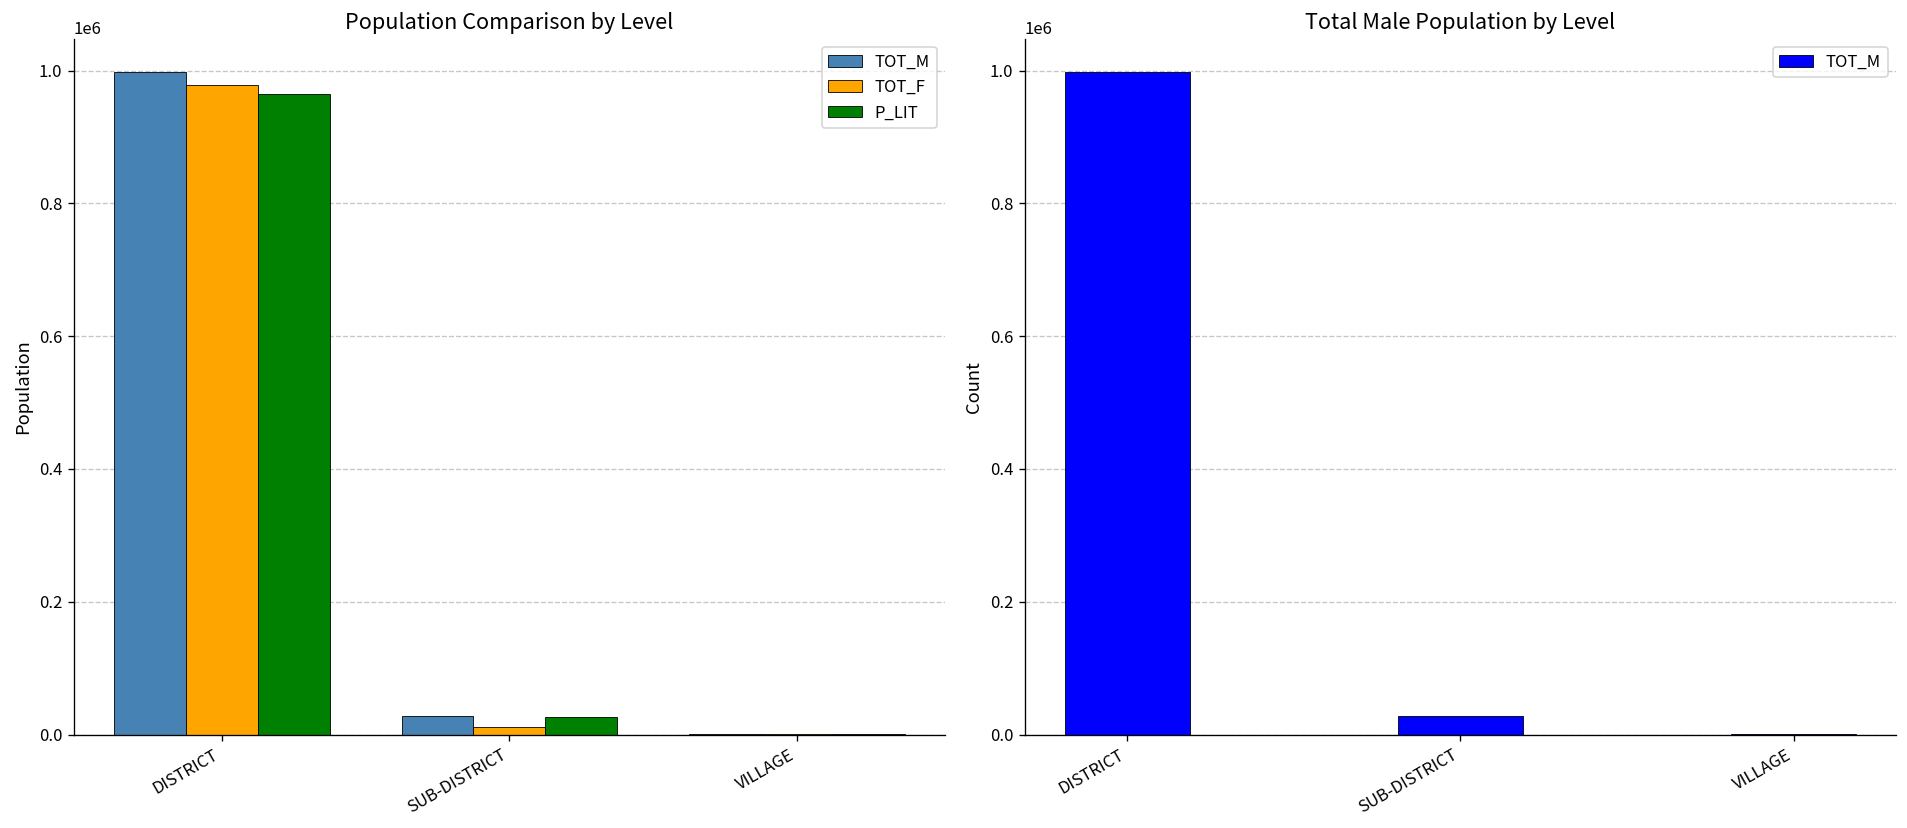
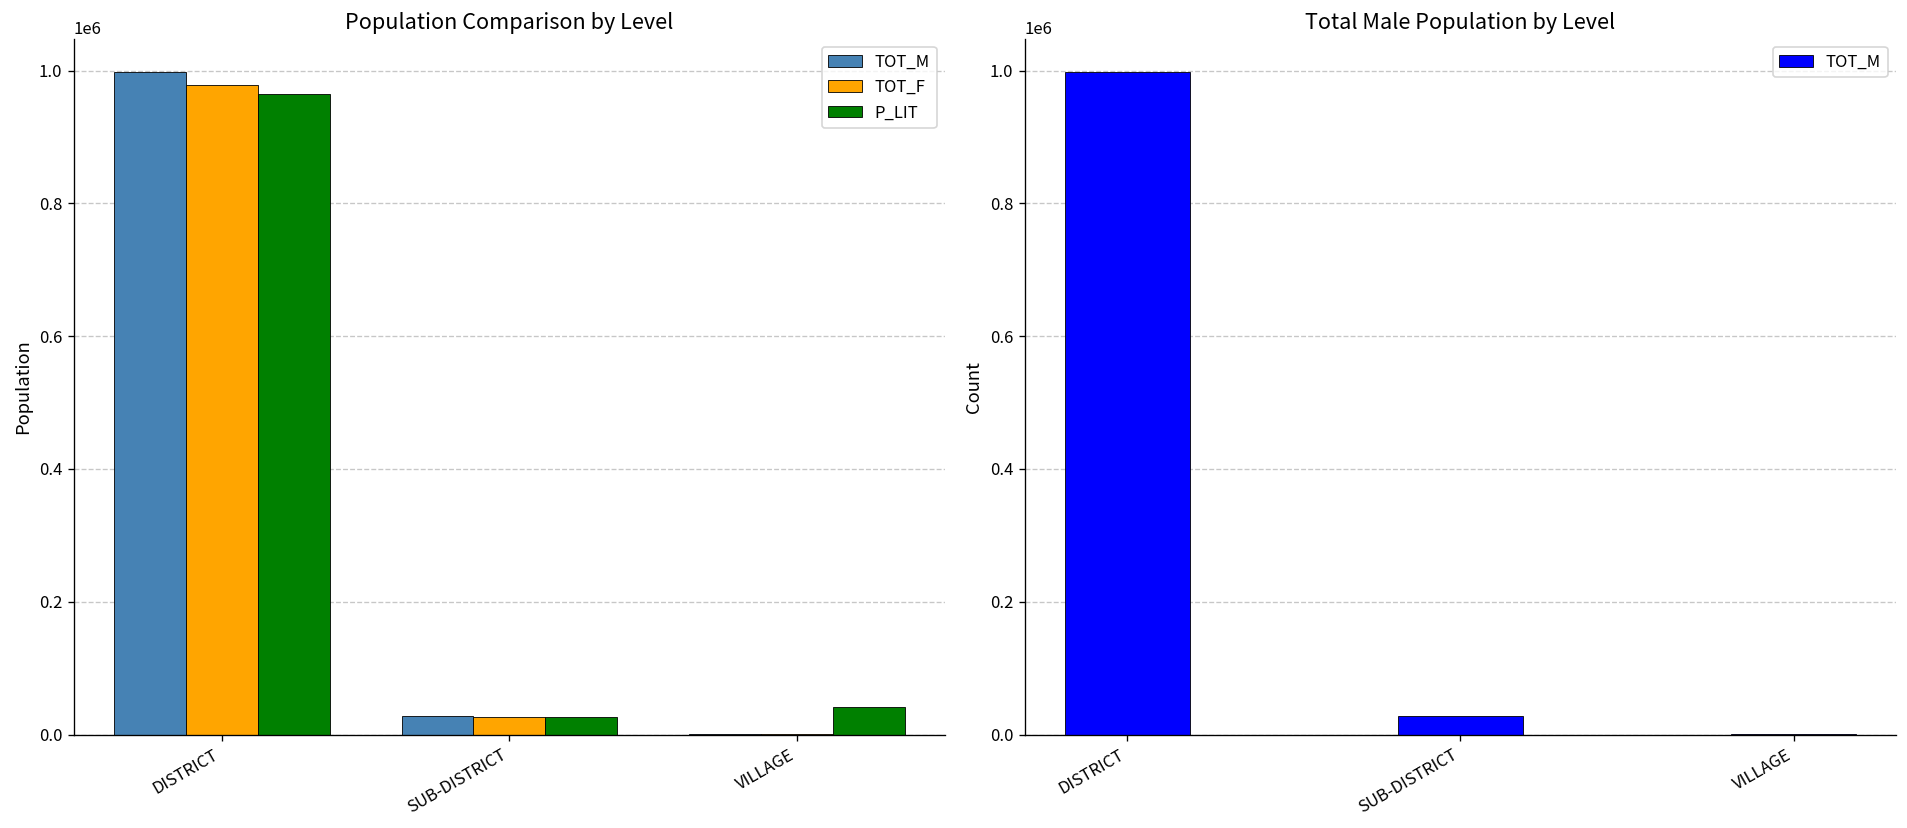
  {
    "Population Comparison by Level": {
      "TOT_F": {
        "DISTRICT": 980000,
-       "SUB-DISTRICT": 10000
+       "SUB-DISTRICT": 30000
      },
      "P_LIT": {
        "DISTRICT": 970000,
        "SUB-DISTRICT": 30000,
-       "VILLAGE": 0
+       "VILLAGE": 40000
      }
    },
    "Total Male Population by Level": {
      "DISTRICT": 1000000,
      "SUB-DISTRICT": 30000
    }
  }
